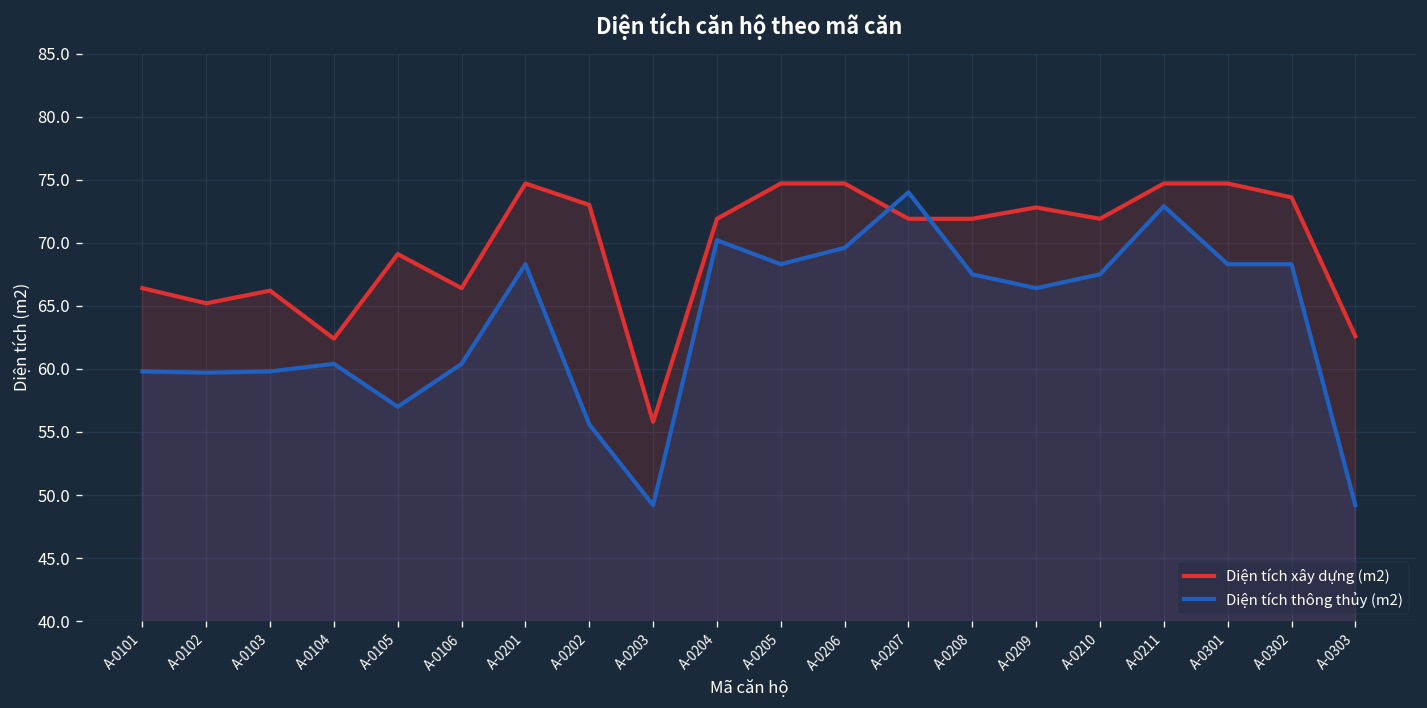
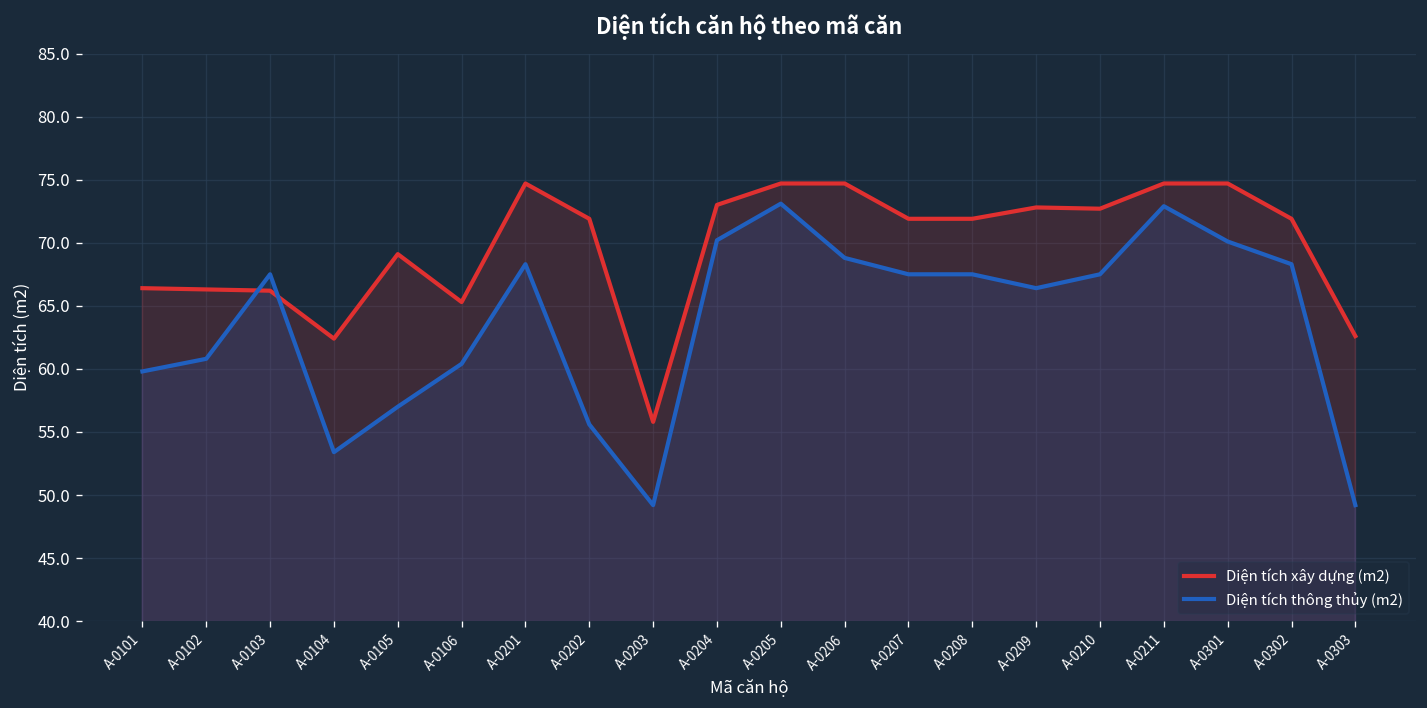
  {
    "Diện tích xây dựng (m2)": {
      "A-0101": 66.4,
-     "A-0102": 65.2,
+     "A-0102": 66.3,
      "A-0103": 66.2,
      "A-0104": 62.4,
      "A-0105": 69.1,
-     "A-0106": 66.4,
+     "A-0106": 65.3,
      "A-0201": 74.7,
-     "A-0202": 73.0,
+     "A-0202": 71.9,
      "A-0203": 55.8,
-     "A-0204": 71.9,
+     "A-0204": 73.0,
      "A-0205": 74.7,
      "A-0206": 74.7,
      "A-0207": 71.9,
      "A-0208": 71.9,
      "A-0209": 72.8,
-     "A-0210": 71.9,
+     "A-0210": 72.7,
      "A-0211": 74.7,
      "A-0301": 74.7,
-     "A-0302": 73.6,
+     "A-0302": 71.9,
      "A-0303": 62.6
    },
    "Diện tích thông thủy (m2)": {
      "A-0101": 59.8,
-     "A-0102": 59.7,
-     "A-0103": 59.8,
-     "A-0104": 60.4,
+     "A-0102": 60.8,
+     "A-0103": 67.5,
+     "A-0104": 53.4,
      "A-0105": 57.0,
      "A-0106": 60.4,
      "A-0201": 68.3,
      "A-0202": 55.6,
      "A-0203": 49.2,
      "A-0204": 70.2,
-     "A-0205": 68.3,
-     "A-0206": 69.6,
-     "A-0207": 74.0,
+     "A-0205": 73.1,
+     "A-0206": 68.8,
+     "A-0207": 67.5,
      "A-0208": 67.5,
      "A-0209": 66.4,
      "A-0210": 67.5,
      "A-0211": 72.9,
-     "A-0301": 68.3,
+     "A-0301": 70.1,
      "A-0302": 68.3,
      "A-0303": 49.2
    }
  }
